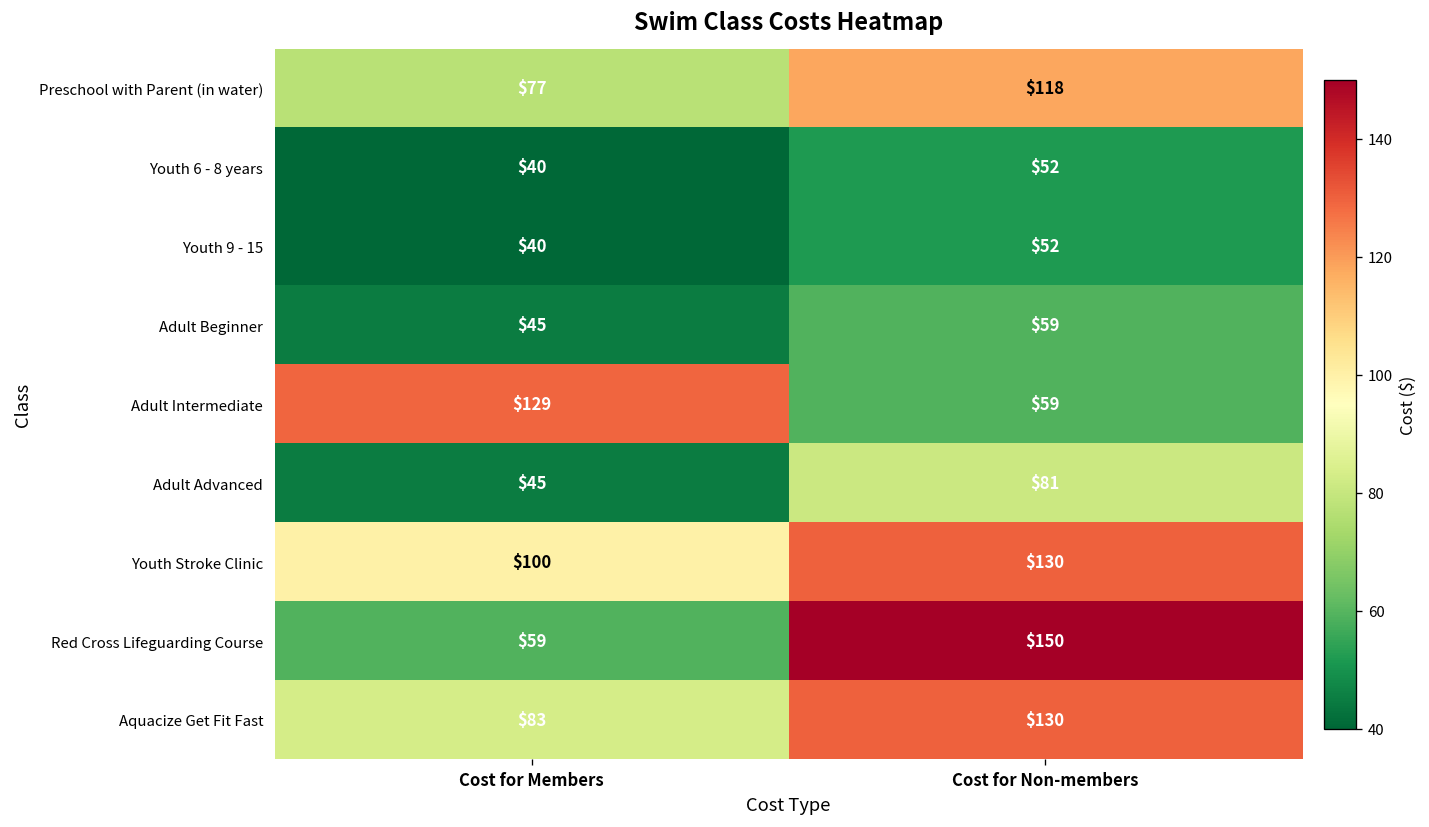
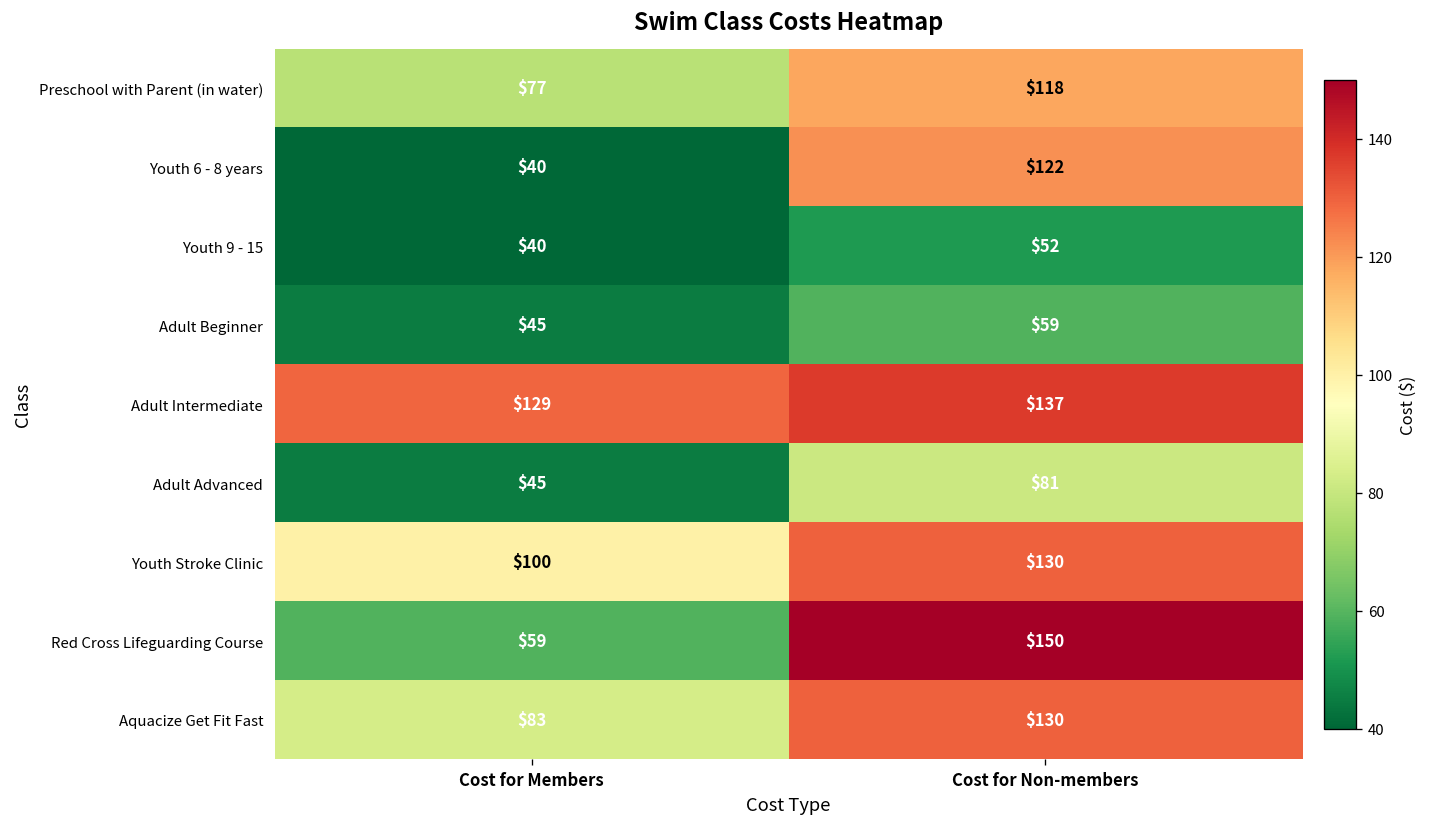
  {
    "Preschool with Parent (in water)": {
      "Cost for Members": "$77",
      "Cost for Non-members": "$118"
    },
    "Youth 6 - 8 years": {
      "Cost for Members": "$40",
-     "Cost for Non-members": "$52"
+     "Cost for Non-members": "$122"
    },
    "Youth 9 - 15": {
      "Cost for Members": "$40",
      "Cost for Non-members": "$52"
    },
    "Adult Beginner": {
      "Cost for Members": "$45",
      "Cost for Non-members": "$59"
    },
    "Adult Intermediate": {
      "Cost for Members": "$129",
-     "Cost for Non-members": "$59"
+     "Cost for Non-members": "$137"
    },
    "Adult Advanced": {
      "Cost for Members": "$45",
      "Cost for Non-members": "$81"
    },
    "Youth Stroke Clinic": {
      "Cost for Members": "$100",
      "Cost for Non-members": "$130"
    },
    "Red Cross Lifeguarding Course": {
      "Cost for Members": "$59",
      "Cost for Non-members": "$150"
    },
    "Aquacize Get Fit Fast": {
      "Cost for Members": "$83",
      "Cost for Non-members": "$130"
    }
  }
